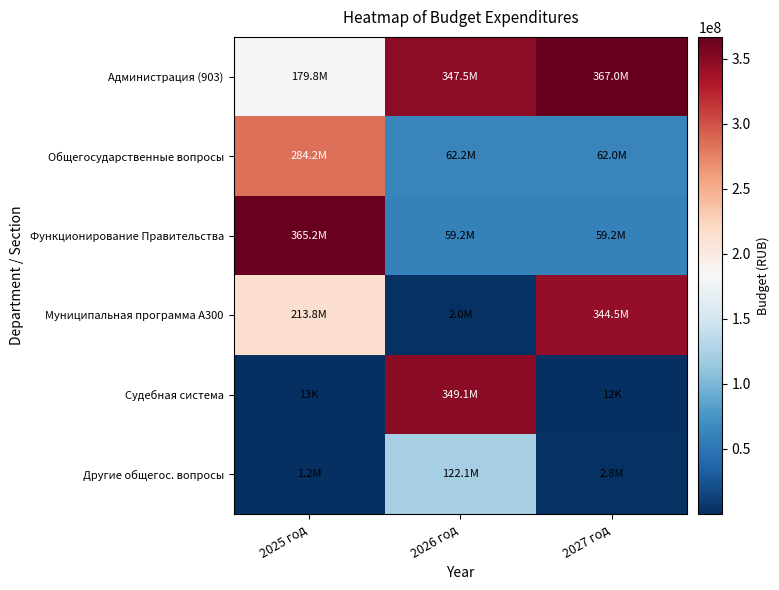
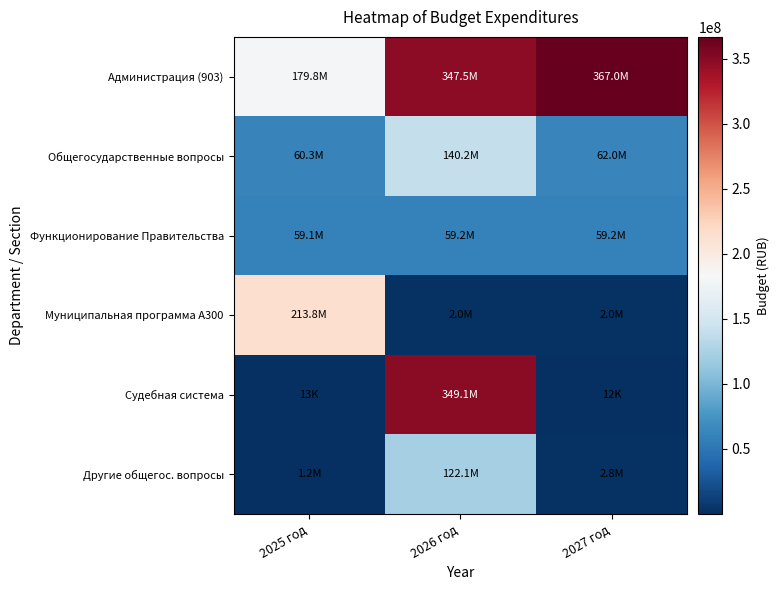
  {
    "Администрация (903)": {
      "2025 год": "179.8M",
      "2026 год": "347.5M",
      "2027 год": "367.0M"
    },
    "Общегосударственные вопросы": {
-     "2025 год": "284.2M",
-     "2026 год": "62.2M",
+     "2025 год": "60.3M",
+     "2026 год": "140.2M",
      "2027 год": "62.0M"
    },
    "Функционирование Правительства": {
-     "2025 год": "365.2M",
+     "2025 год": "59.1M",
      "2026 год": "59.2M",
      "2027 год": "59.2M"
    },
    "Муниципальная программа A300": {
      "2025 год": "213.8M",
      "2026 год": "2.0M",
-     "2027 год": "344.5M"
+     "2027 год": "2.0M"
    },
    "Судебная система": {
      "2025 год": "13K",
      "2026 год": "349.1M",
      "2027 год": "12K"
    },
    "Другие общегос. вопросы": {
      "2025 год": "1.2M",
      "2026 год": "122.1M",
      "2027 год": "2.8M"
    }
  }
